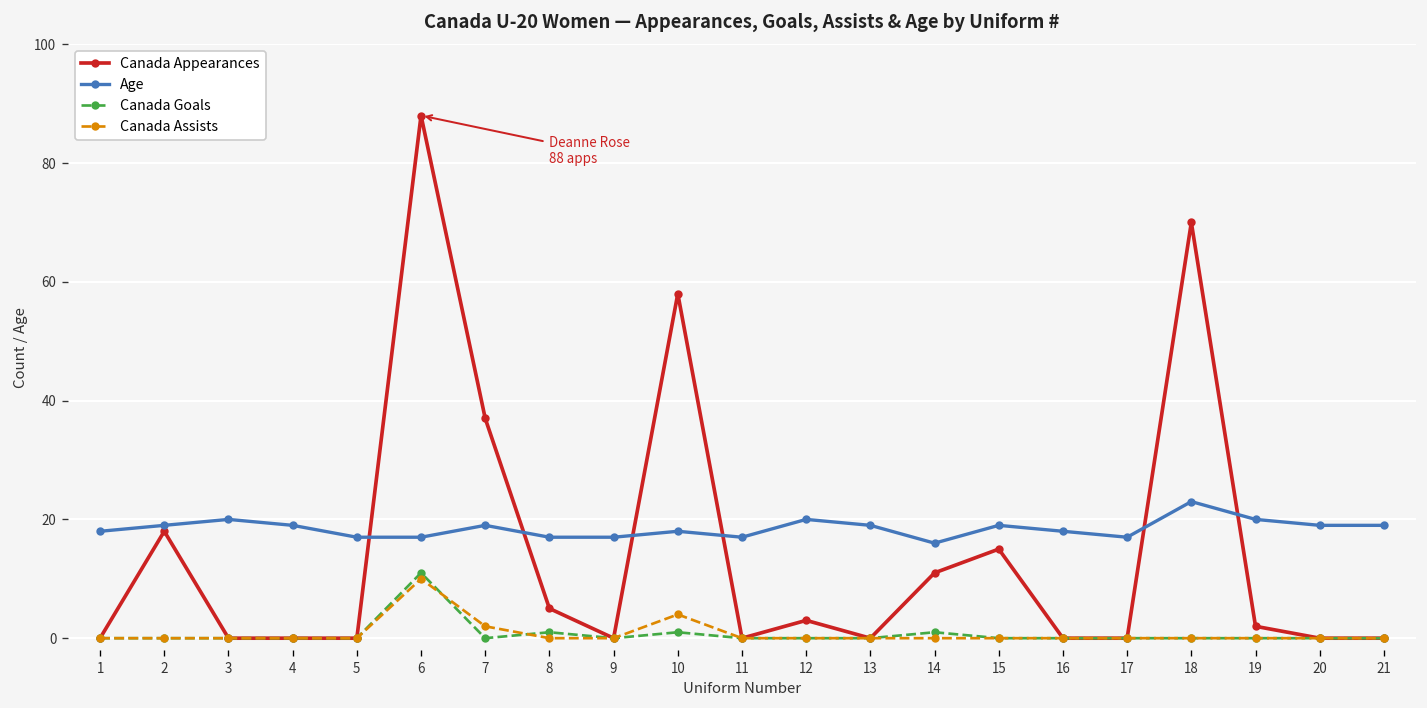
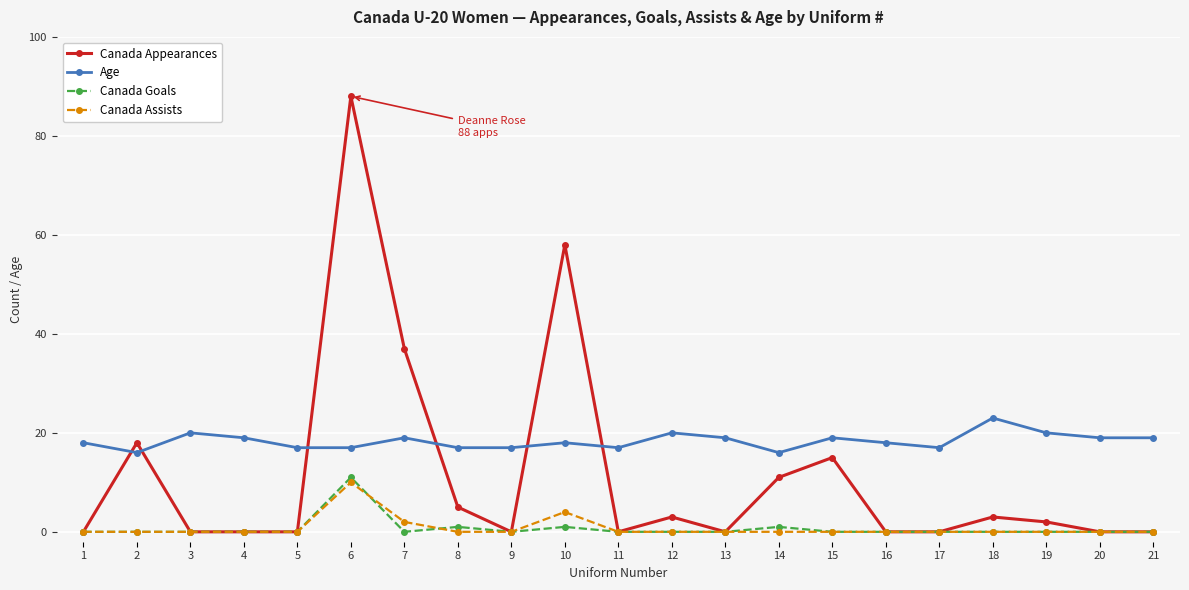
  {
    "Canada Appearances": {
      "2": 18,
      "7": 37,
      "8": 5,
      "10": 58,
      "12": 3,
      "14": 11,
      "15": 15,
-     "18": 70,
+     "18": 3,
      "19": 2
    },
    "Age": {
      "1": 18,
-     "2": 19,
+     "2": 16,
      "3": 20,
      "4": 19,
      "5": 17,
      "6": 17,
      "7": 19,
      "8": 17,
      "9": 17,
      "10": 18,
      "11": 17,
      "12": 20,
      "13": 19,
      "14": 16,
      "15": 19,
      "16": 18,
      "17": 17,
      "18": 23,
      "19": 20,
      "20": 19,
      "21": 19
    },
    "Canada Goals": {
      "6": 11,
      "7": 0,
      "8": 1,
      "10": 1,
      "14": 1
    },
    "Canada Assists": {
      "6": 10,
      "7": 2,
      "8": 0,
      "10": 4,
      "14": 0
    }
  }
